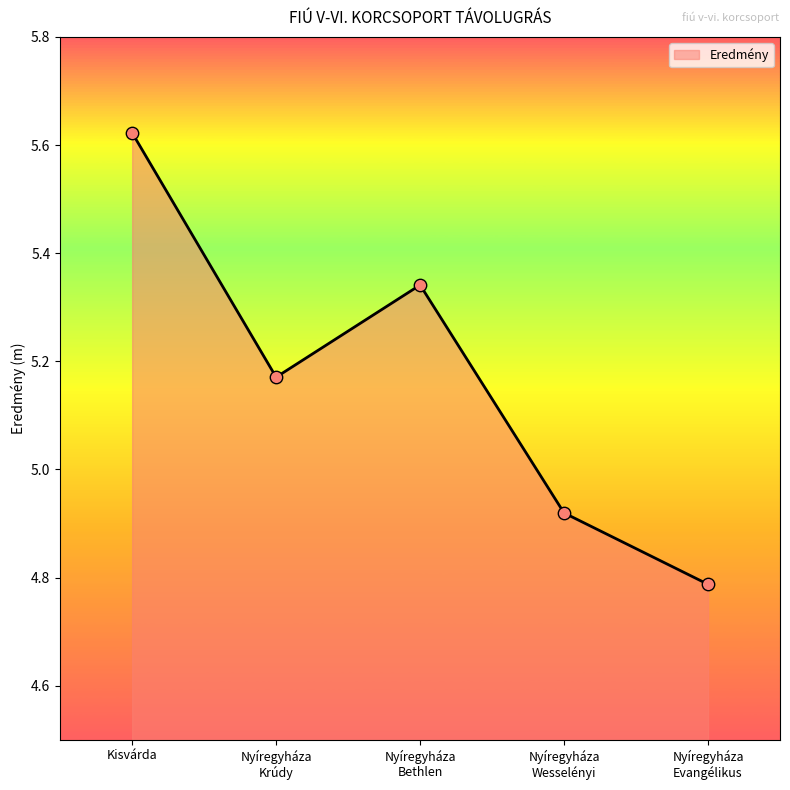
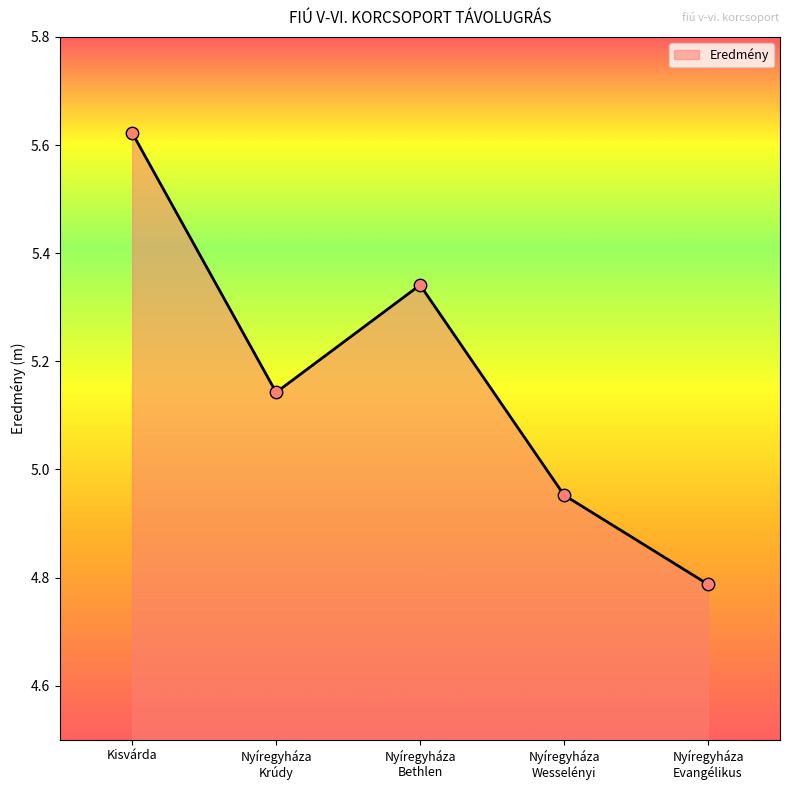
  {
    "Kisvárda": 5.62,
-   "Nyíregyháza Krúdy": 5.17,
+   "Nyíregyháza Krúdy": 5.14,
    "Nyíregyháza Bethlen": 5.34,
-   "Nyíregyháza Wesselényi": 4.92,
+   "Nyíregyháza Wesselényi": 4.95,
    "Nyíregyháza Evangélikus": 4.79
  }
